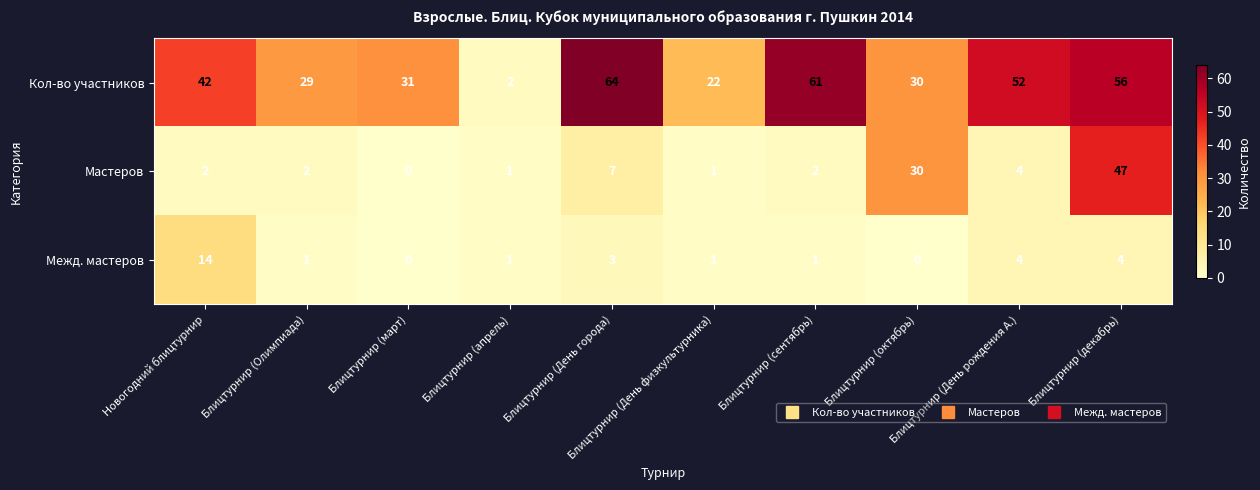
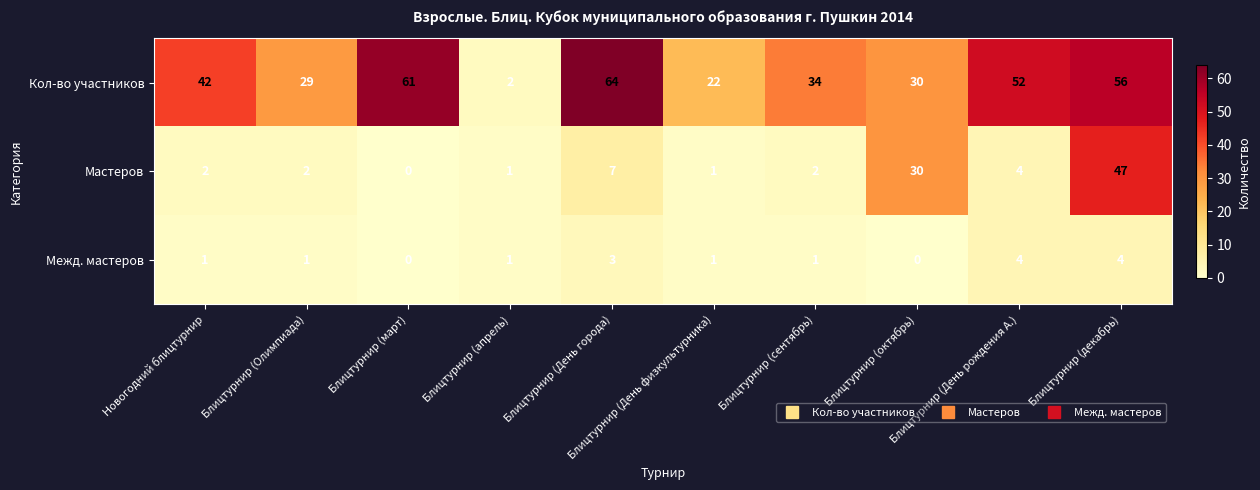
  {
    "Кол-во участников": {
      "Новогодний блицтурнир": 42,
      "Блицтурнир (Олимпиада)": 29,
-     "Блицтурнир (март)": 31,
+     "Блицтурнир (март)": 61,
      "Блицтурнир (апрель)": 2,
      "Блицтурнир (День города)": 64,
      "Блицтурнир (День физкультурника)": 22,
-     "Блицтурнир (сентябрь)": 61,
+     "Блицтурнир (сентябрь)": 34,
      "Блицтурнир (октябрь)": 30,
      "Блицтурнир (День рождения А.)": 52,
      "Блицтурнир (декабрь)": 56
    },
    "Мастеров": {
      "Новогодний блицтурнир": 2,
      "Блицтурнир (Олимпиада)": 2,
      "Блицтурнир (март)": 0,
      "Блицтурнир (апрель)": 1,
      "Блицтурнир (День города)": 7,
      "Блицтурнир (День физкультурника)": 1,
      "Блицтурнир (сентябрь)": 2,
      "Блицтурнир (октябрь)": 30,
      "Блицтурнир (День рождения А.)": 4,
      "Блицтурнир (декабрь)": 47
    },
    "Межд. мастеров": {
-     "Новогодний блицтурнир": 14,
+     "Новогодний блицтурнир": 1,
      "Блицтурнир (Олимпиада)": 1,
      "Блицтурнир (март)": 0,
      "Блицтурнир (апрель)": 1,
      "Блицтурнир (День города)": 3,
      "Блицтурнир (День физкультурника)": 1,
      "Блицтурнир (сентябрь)": 1,
      "Блицтурнир (октябрь)": 0,
      "Блицтурнир (День рождения А.)": 4,
      "Блицтурнир (декабрь)": 4
    }
  }
